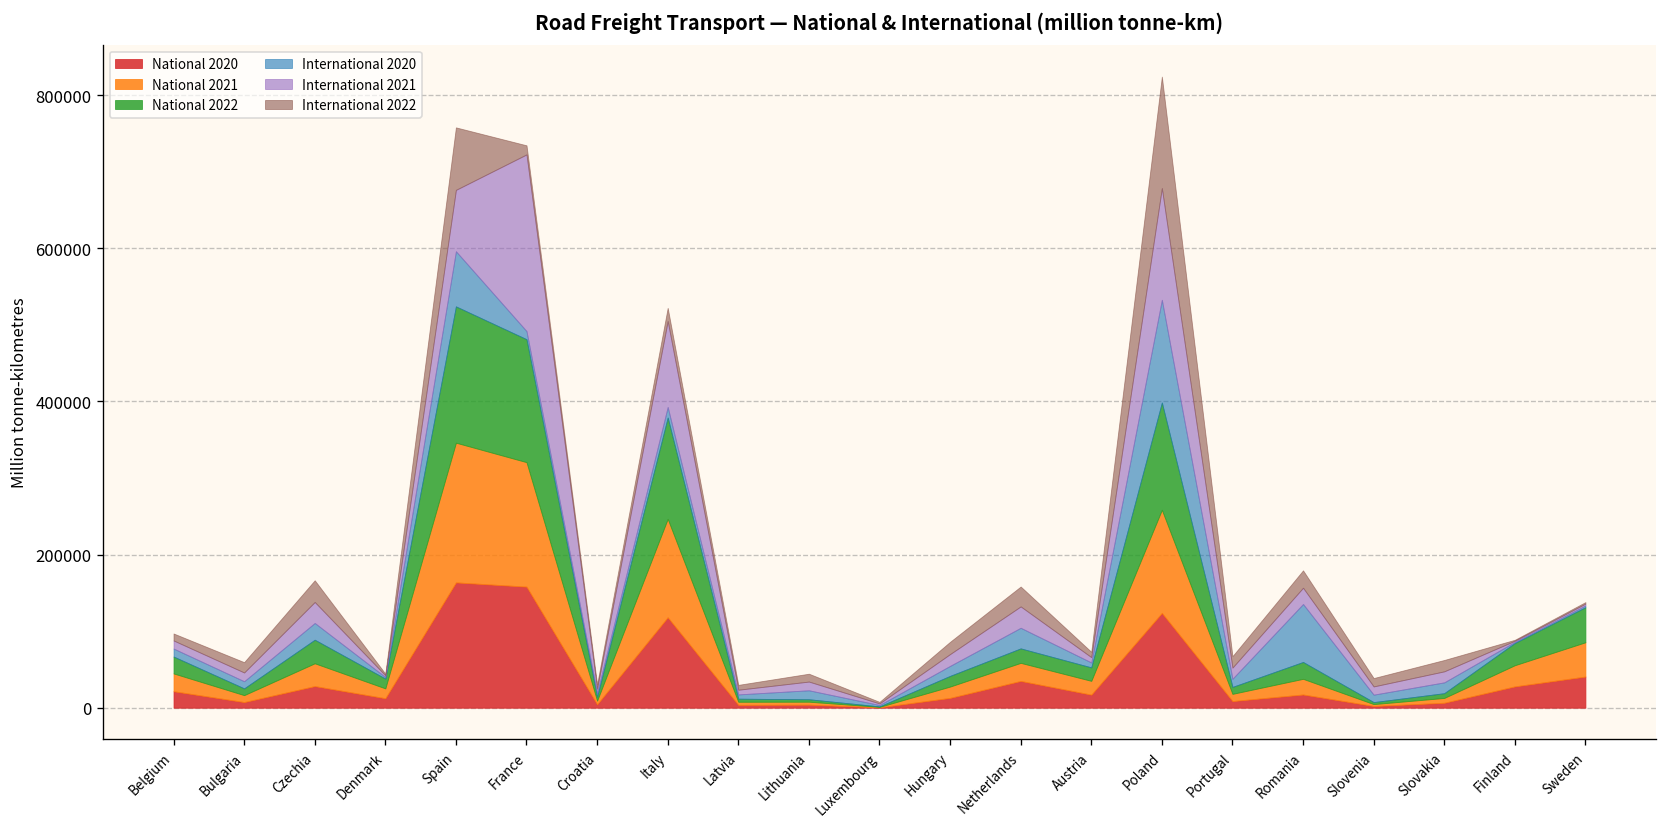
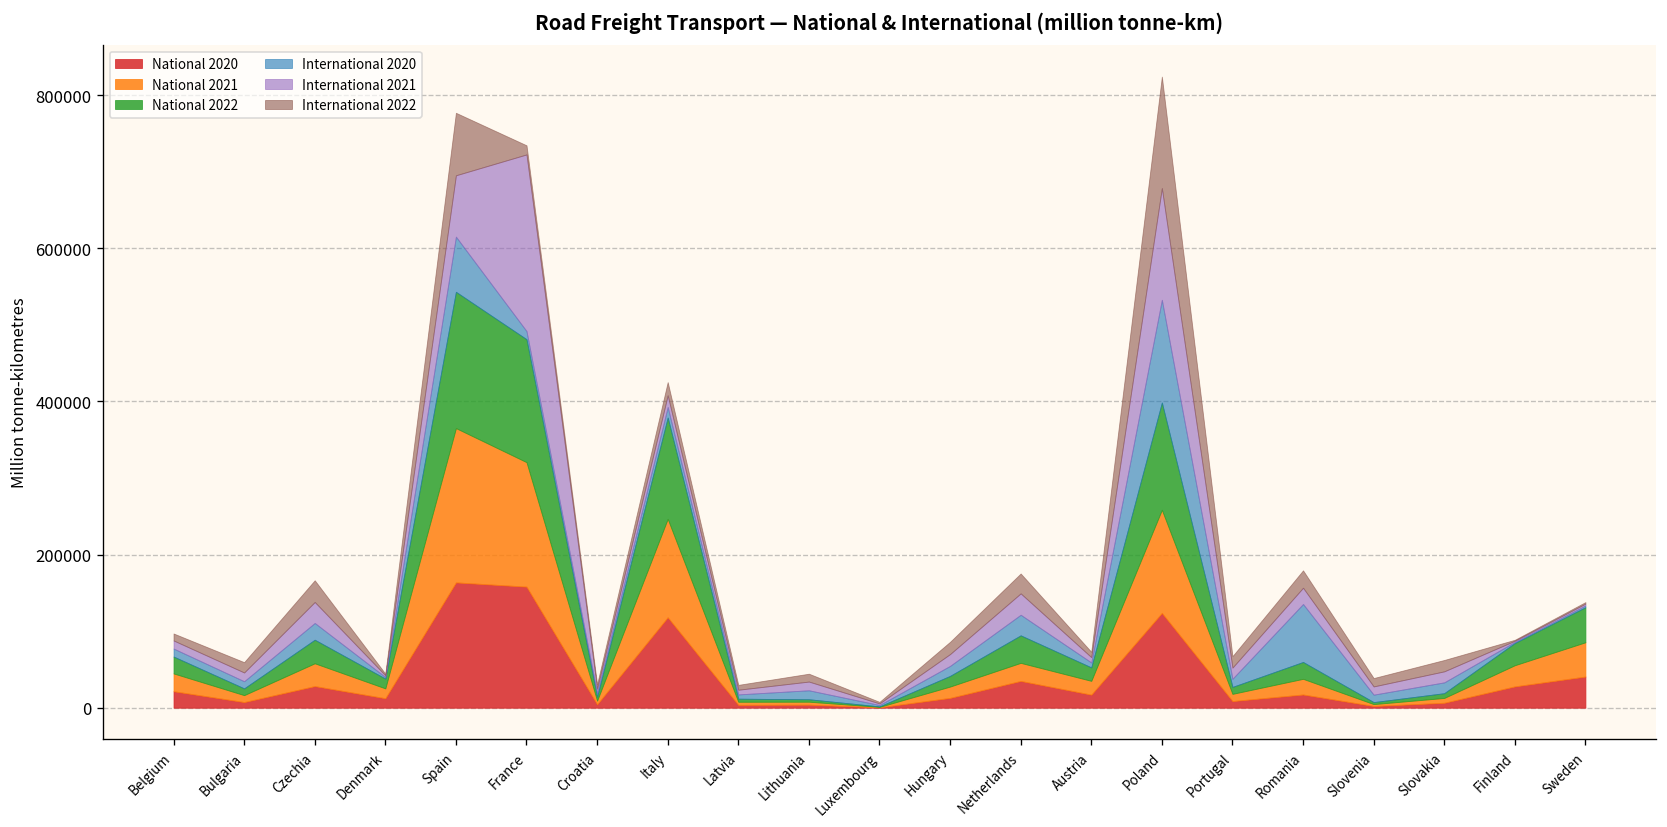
  {
    "National 2020": {
      "Belgium": 20000,
      "Bulgaria": 10000,
      "Czechia": 30000,
      "Denmark": 10000,
      "Spain": 160000,
      "France": 160000,
      "Croatia": 0,
      "Italy": 120000,
      "Hungary": 10000,
      "Netherlands": 30000,
      "Austria": 20000,
      "Poland": 120000,
      "Portugal": 10000,
      "Romania": 20000,
      "Slovakia": 10000,
      "Finland": 30000,
      "Sweden": 40000
    },
    "National 2021": {
      "Belgium": 20000,
      "Bulgaria": 10000,
      "Czechia": 30000,
      "Denmark": 10000,
-     "Spain": 180000,
+     "Spain": 200000,
      "France": 160000,
      "Croatia": 0,
      "Italy": 130000,
      "Hungary": 10000,
      "Netherlands": 20000,
      "Austria": 20000,
      "Poland": 130000,
      "Portugal": 10000,
      "Romania": 20000,
      "Slovakia": 10000,
      "Finland": 30000,
      "Sweden": 40000
    },
    "National 2022": {
      "Belgium": 20000,
      "Bulgaria": 10000,
      "Czechia": 30000,
      "Spain": 180000,
      "France": 160000,
      "Croatia": 0,
      "Italy": 130000,
      "Hungary": 10000,
-     "Netherlands": 20000,
+     "Netherlands": 40000,
      "Austria": 20000,
      "Poland": 140000,
      "Portugal": 10000,
      "Romania": 20000,
      "Slovakia": 10000
    },
    "International 2020": {
      "Belgium": 10000,
      "Bulgaria": 10000,
      "Czechia": 20000,
      "Spain": 70000,
      "France": 10000,
      "Croatia": 10000,
      "Italy": 10000,
      "Latvia": 10000,
      "Lithuania": 10000,
      "Hungary": 10000,
      "Netherlands": 30000,
      "Austria": 10000,
      "Poland": 130000,
      "Portugal": 10000,
      "Romania": 80000,
      "Slovenia": 10000,
      "Slovakia": 10000
    },
    "International 2021": {
      "Belgium": 10000,
      "Bulgaria": 10000,
      "Czechia": 30000,
      "Spain": 80000,
      "France": 230000,
      "Croatia": 10000,
-     "Italy": 110000,
+     "Italy": 20000,
      "Latvia": 10000,
      "Lithuania": 10000,
      "Hungary": 20000,
      "Netherlands": 30000,
      "Austria": 10000,
      "Poland": 150000,
      "Portugal": 10000,
      "Romania": 20000,
      "Slovenia": 10000,
      "Slovakia": 10000
    },
    "International 2022": {
      "Belgium": 10000,
      "Bulgaria": 10000,
      "Czechia": 30000,
      "Spain": 80000,
      "France": 10000,
      "Croatia": 10000,
      "Italy": 20000,
      "Latvia": 10000,
      "Lithuania": 10000,
      "Hungary": 20000,
      "Netherlands": 30000,
      "Austria": 10000,
      "Poland": 150000,
      "Portugal": 10000,
      "Romania": 20000,
      "Slovenia": 10000,
      "Slovakia": 10000
    }
  }
